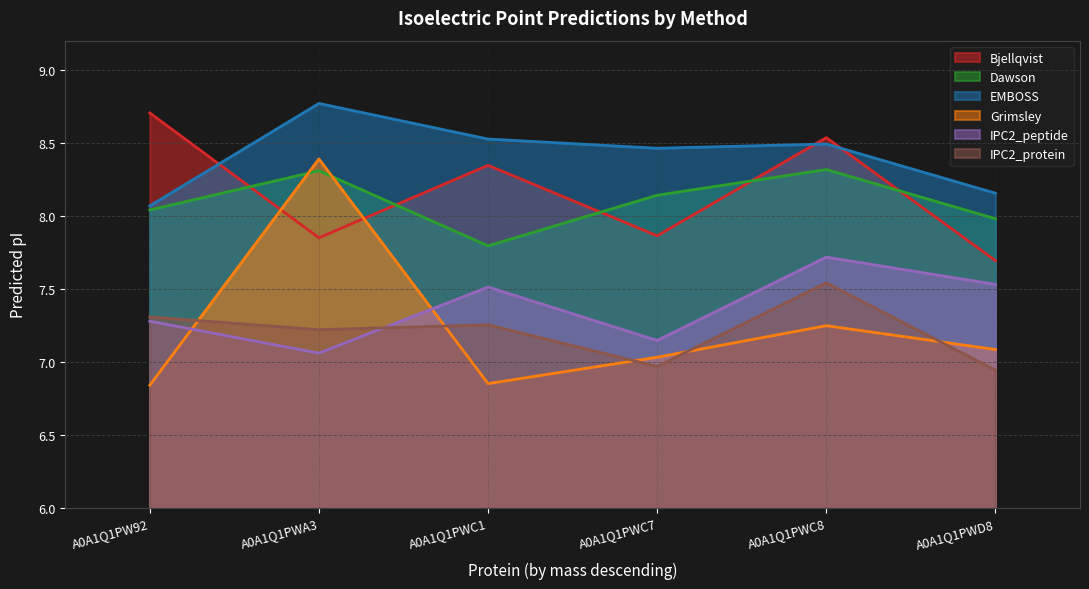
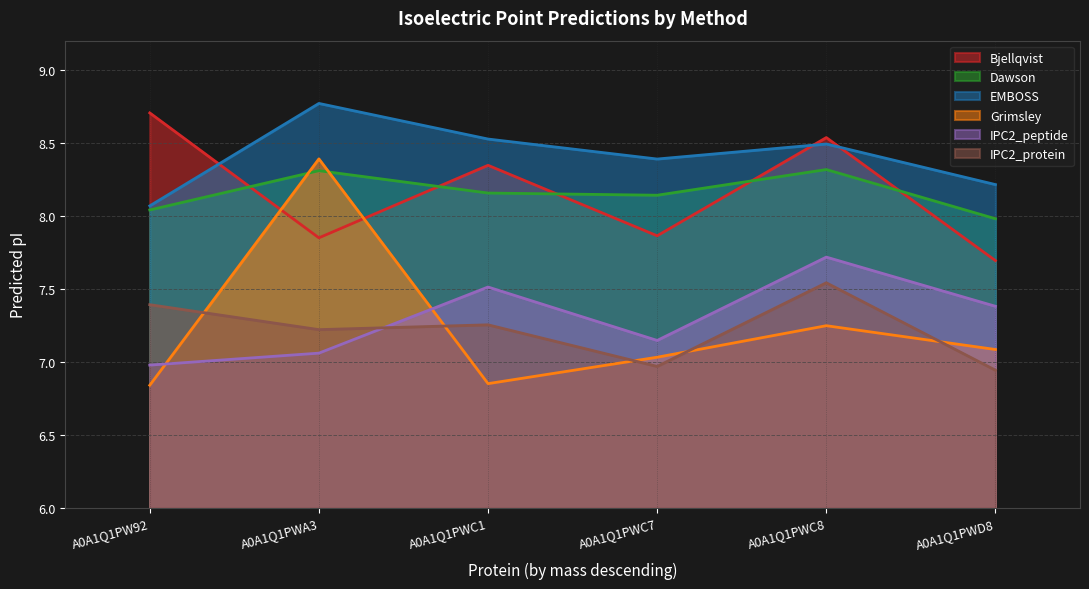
  {
    "Bjellqvist": {
      "A0A1Q1PW92": 8.71,
      "A0A1Q1PWA3": 7.85,
      "A0A1Q1PWC1": 8.35,
      "A0A1Q1PWC7": 7.86,
      "A0A1Q1PWC8": 8.54,
      "A0A1Q1PWD8": 7.69
    },
    "Dawson": {
      "A0A1Q1PW92": 8.04,
      "A0A1Q1PWA3": 8.31,
-     "A0A1Q1PWC1": 7.79,
+     "A0A1Q1PWC1": 8.16,
      "A0A1Q1PWC7": 8.14,
      "A0A1Q1PWC8": 8.32,
      "A0A1Q1PWD8": 7.98
    },
    "EMBOSS": {
      "A0A1Q1PW92": 8.07,
      "A0A1Q1PWA3": 8.77,
      "A0A1Q1PWC1": 8.53,
-     "A0A1Q1PWC7": 8.46,
+     "A0A1Q1PWC7": 8.39,
      "A0A1Q1PWC8": 8.49,
-     "A0A1Q1PWD8": 8.16
+     "A0A1Q1PWD8": 8.21
    },
    "Grimsley": {
      "A0A1Q1PW92": 6.84,
      "A0A1Q1PWA3": 8.39,
      "A0A1Q1PWC1": 6.85,
      "A0A1Q1PWC7": 7.03,
      "A0A1Q1PWC8": 7.25,
      "A0A1Q1PWD8": 7.08
    },
    "IPC2_peptide": {
-     "A0A1Q1PW92": 7.28,
+     "A0A1Q1PW92": 6.98,
      "A0A1Q1PWA3": 7.06,
      "A0A1Q1PWC1": 7.51,
      "A0A1Q1PWC7": 7.15,
      "A0A1Q1PWC8": 7.72,
-     "A0A1Q1PWD8": 7.53
+     "A0A1Q1PWD8": 7.38
    },
    "IPC2_protein": {
-     "A0A1Q1PW92": 7.31,
+     "A0A1Q1PW92": 7.39,
      "A0A1Q1PWA3": 7.22,
      "A0A1Q1PWC1": 7.25,
      "A0A1Q1PWC7": 6.97,
      "A0A1Q1PWC8": 7.54,
      "A0A1Q1PWD8": 6.94
    }
  }
